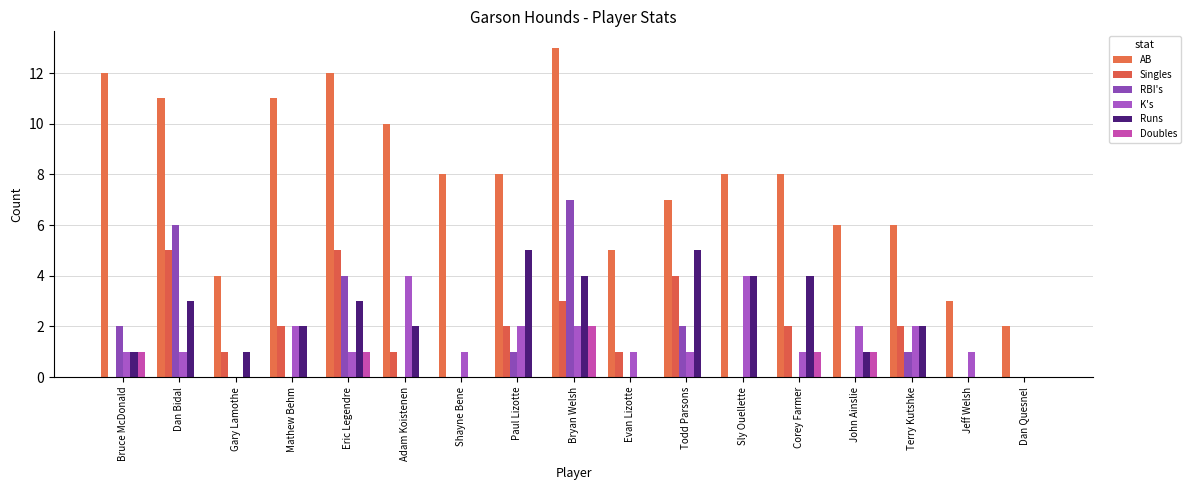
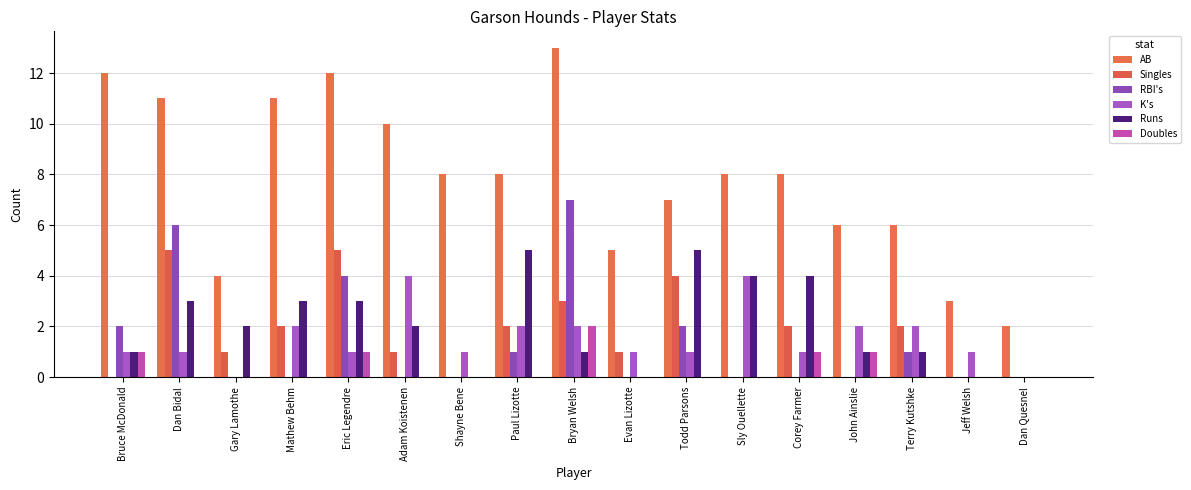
  {
    "Runs": {
      "Bruce McDonald": 1,
      "Dan Bidal": 3,
-     "Gary Lamothe": 1,
-     "Mathew Behm": 2,
+     "Gary Lamothe": 2,
+     "Mathew Behm": 3,
      "Eric Legendre": 3,
      "Adam Koistenen": 2,
      "Shayne Bene": 0,
      "Paul Lizotte": 5,
-     "Bryan Welsh": 4,
+     "Bryan Welsh": 1,
      "Evan Lizotte": 0,
      "Todd Parsons": 5,
      "Sly Ouellette": 4,
      "Corey Farmer": 4,
      "John Ainslie": 1,
-     "Terry Kutshke": 2,
+     "Terry Kutshke": 1,
      "Jeff Welsh": 0,
      "Dan Quesnel": 0
    }
  }
